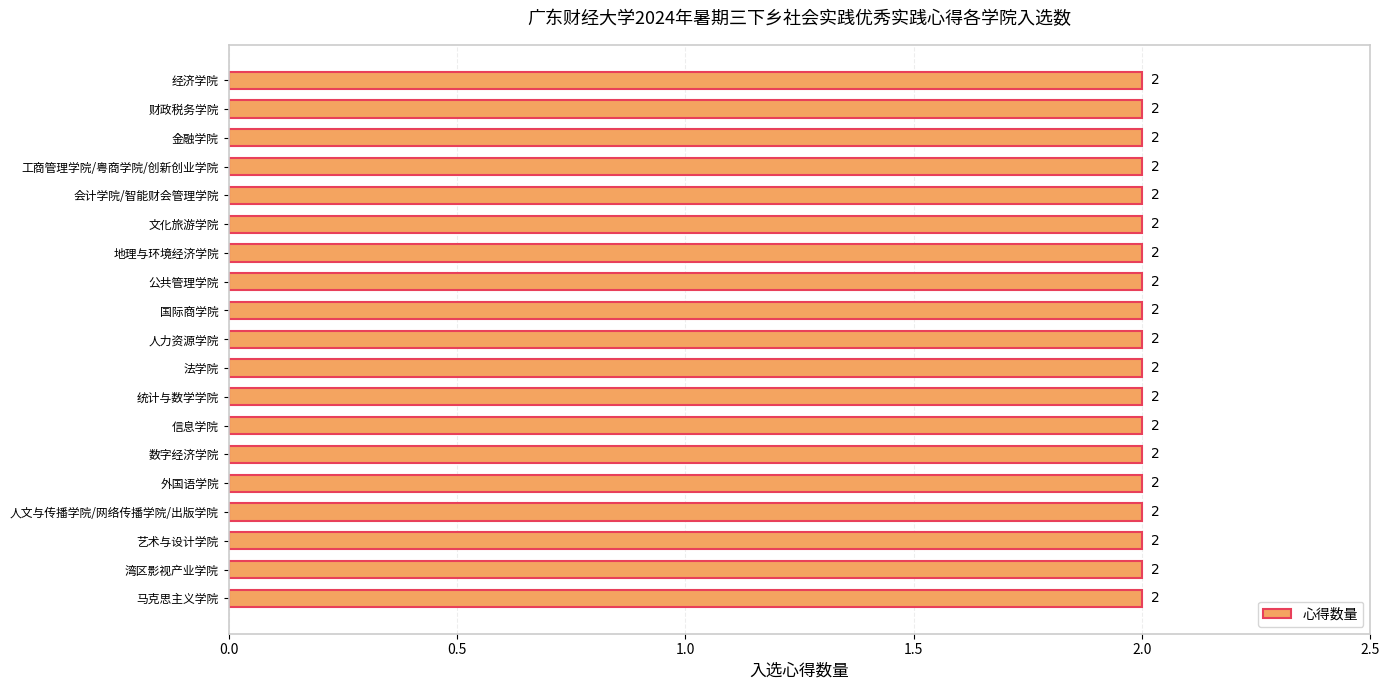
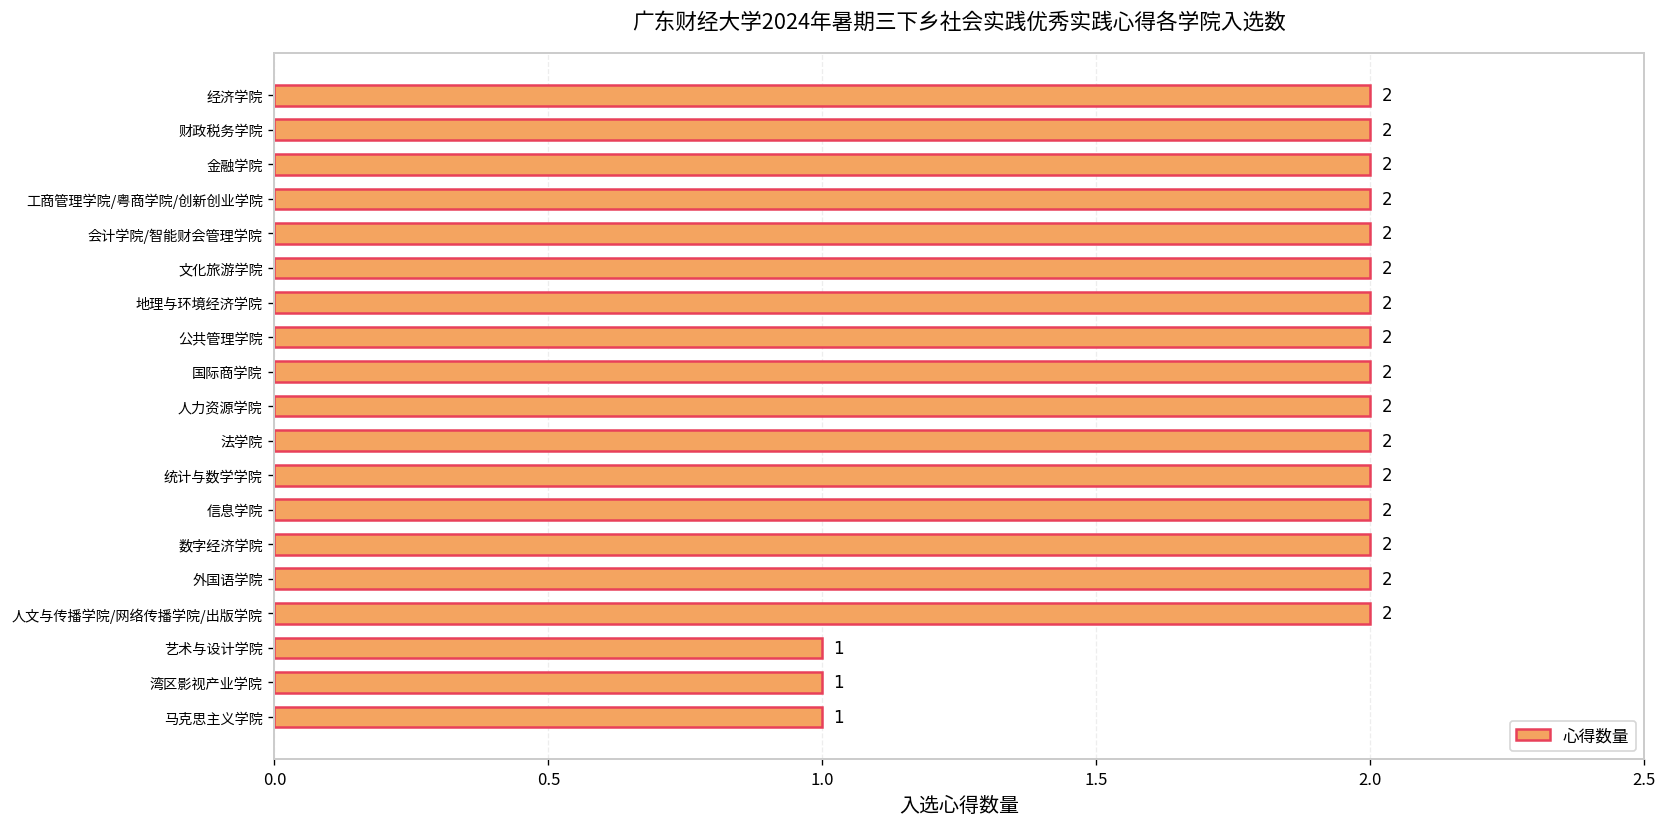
  {
    "经济学院": 2,
    "财政税务学院": 2,
    "金融学院": 2,
    "工商管理学院/粤商学院/创新创业学院": 2,
    "会计学院/智能财会管理学院": 2,
    "文化旅游学院": 2,
    "地理与环境经济学院": 2,
    "公共管理学院": 2,
    "国际商学院": 2,
    "人力资源学院": 2,
    "法学院": 2,
    "统计与数学学院": 2,
    "信息学院": 2,
    "数字经济学院": 2,
    "外国语学院": 2,
    "人文与传播学院/网络传播学院/出版学院": 2,
-   "艺术与设计学院": 2,
-   "湾区影视产业学院": 2,
-   "马克思主义学院": 2
+   "艺术与设计学院": 1,
+   "湾区影视产业学院": 1,
+   "马克思主义学院": 1
  }
